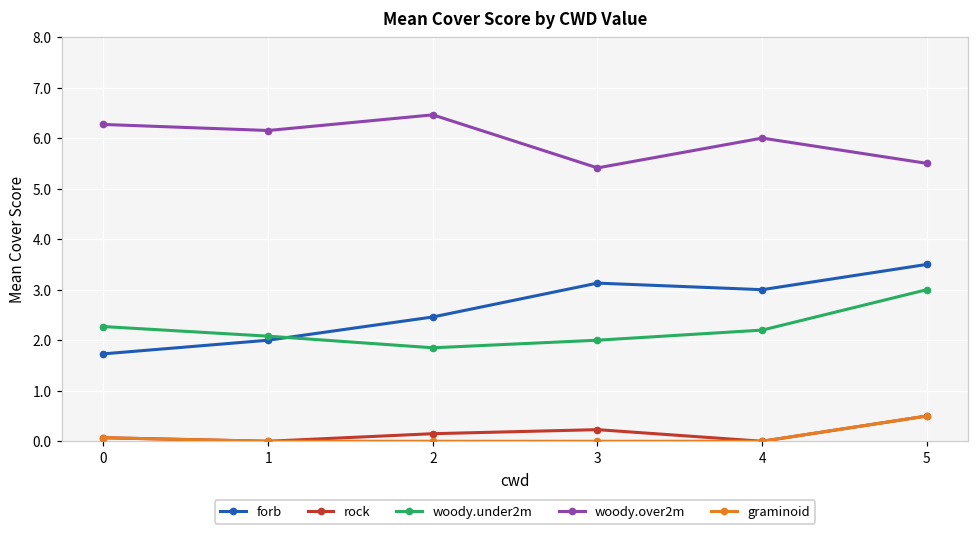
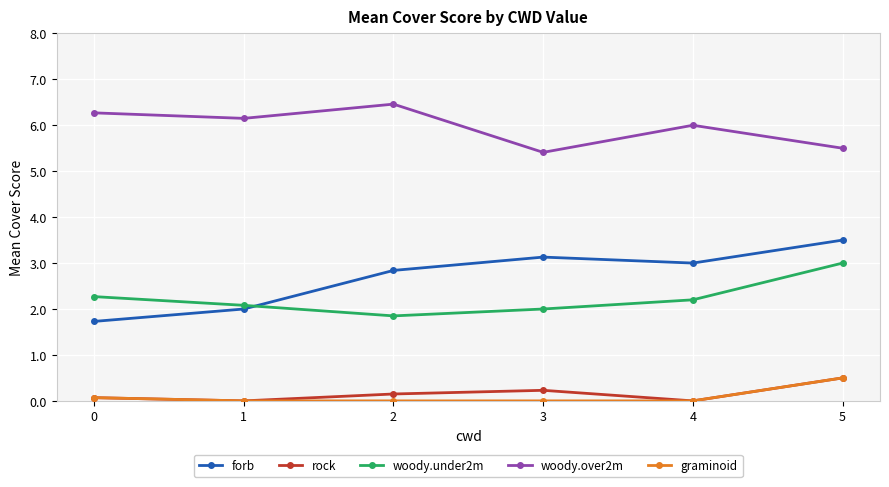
  {
    "forb": {
      "0": 1.7,
      "1": 2.0,
-     "2": 2.5,
+     "2": 2.8,
      "3": 3.1,
      "4": 3.0,
      "5": 3.5
    },
    "rock": {
      "2": 0.2,
      "3": 0.2
    },
    "woody.under2m": {
      "0": 2.3,
      "1": 2.1,
      "2": 1.9,
      "3": 2.0,
      "4": 2.2,
      "5": 3.0
    },
    "woody.over2m": {
      "0": 6.3,
      "1": 6.2,
      "2": 6.5,
      "3": 5.4,
      "4": 6.0,
      "5": 5.5
    },
    "graminoid": {
      "2": 0.0,
      "3": 0.0
    }
  }
